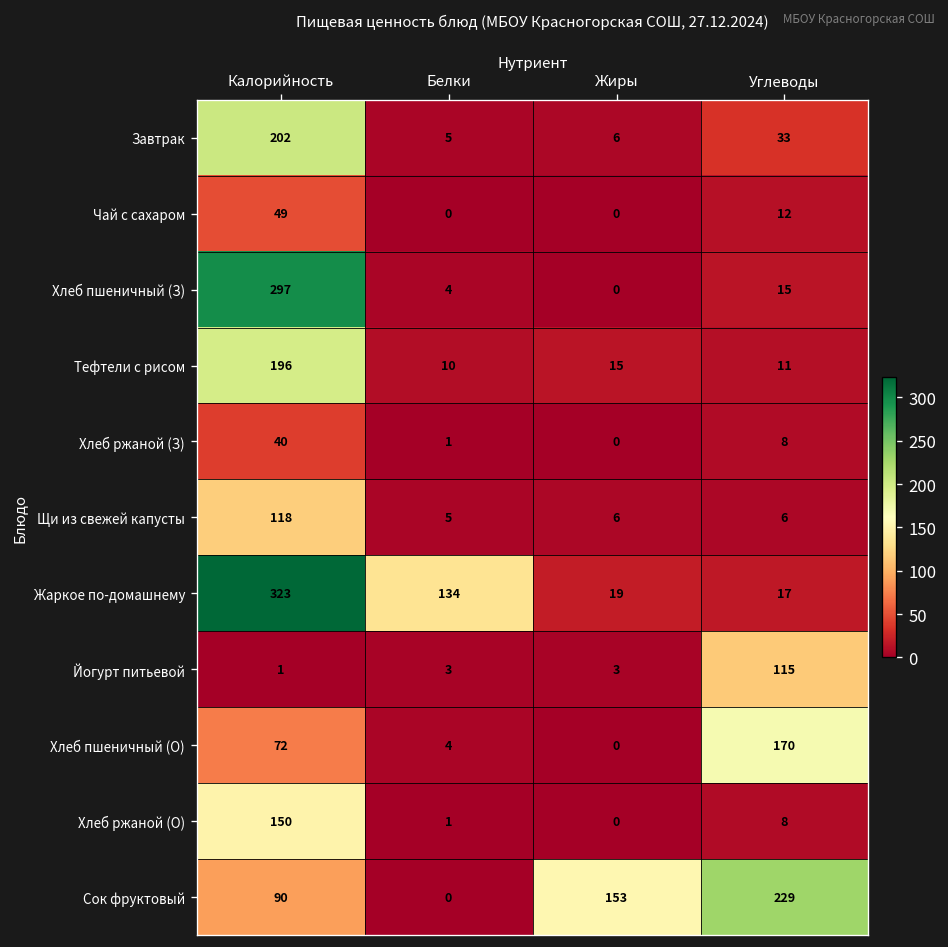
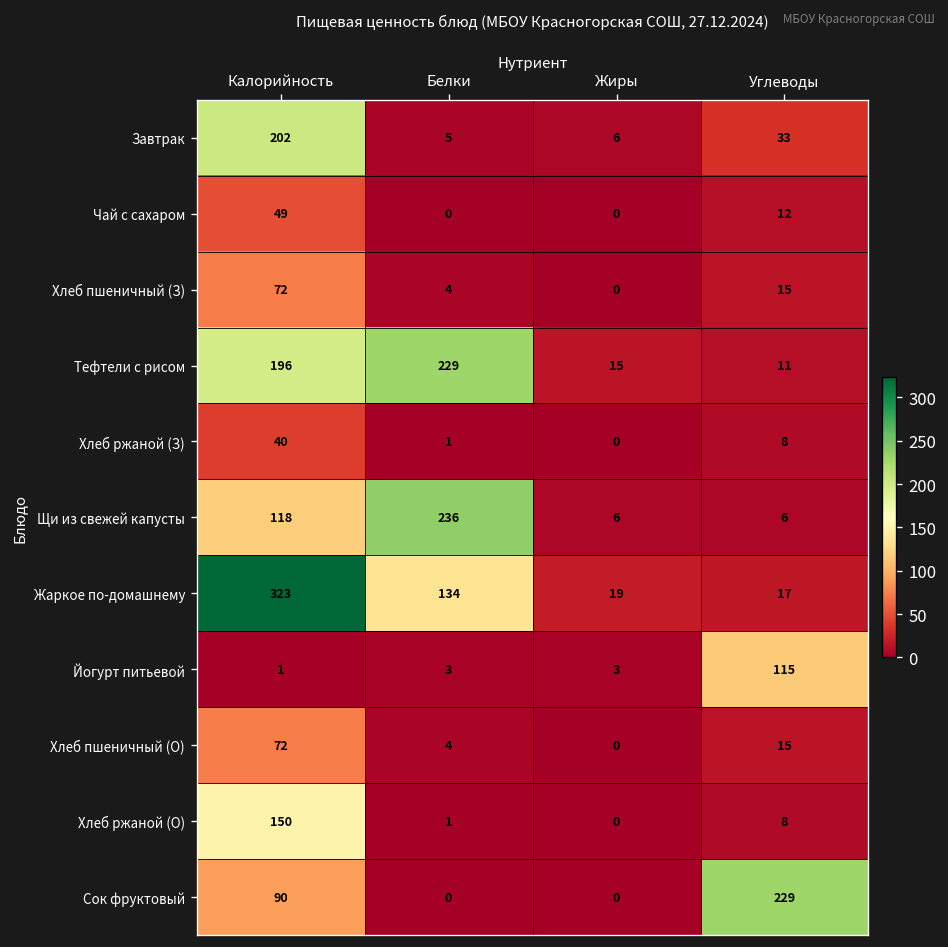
  {
    "Завтрак": {
      "Калорийность": 202,
      "Белки": 5,
      "Жиры": 6,
      "Углеводы": 33
    },
    "Чай с сахаром": {
      "Калорийность": 49,
      "Белки": 0,
      "Жиры": 0,
      "Углеводы": 12
    },
    "Хлеб пшеничный (З)": {
-     "Калорийность": 297,
+     "Калорийность": 72,
      "Белки": 4,
      "Жиры": 0,
      "Углеводы": 15
    },
    "Тефтели с рисом": {
      "Калорийность": 196,
-     "Белки": 10,
+     "Белки": 229,
      "Жиры": 15,
      "Углеводы": 11
    },
    "Хлеб ржаной (З)": {
      "Калорийность": 40,
      "Белки": 1,
      "Жиры": 0,
      "Углеводы": 8
    },
    "Щи из свежей капусты": {
      "Калорийность": 118,
-     "Белки": 5,
+     "Белки": 236,
      "Жиры": 6,
      "Углеводы": 6
    },
    "Жаркое по-домашнему": {
      "Калорийность": 323,
      "Белки": 134,
      "Жиры": 19,
      "Углеводы": 17
    },
    "Йогурт питьевой": {
      "Калорийность": 1,
      "Белки": 3,
      "Жиры": 3,
      "Углеводы": 115
    },
    "Хлеб пшеничный (О)": {
      "Калорийность": 72,
      "Белки": 4,
      "Жиры": 0,
-     "Углеводы": 170
+     "Углеводы": 15
    },
    "Хлеб ржаной (О)": {
      "Калорийность": 150,
      "Белки": 1,
      "Жиры": 0,
      "Углеводы": 8
    },
    "Сок фруктовый": {
      "Калорийность": 90,
      "Белки": 0,
-     "Жиры": 153,
+     "Жиры": 0,
      "Углеводы": 229
    }
  }
